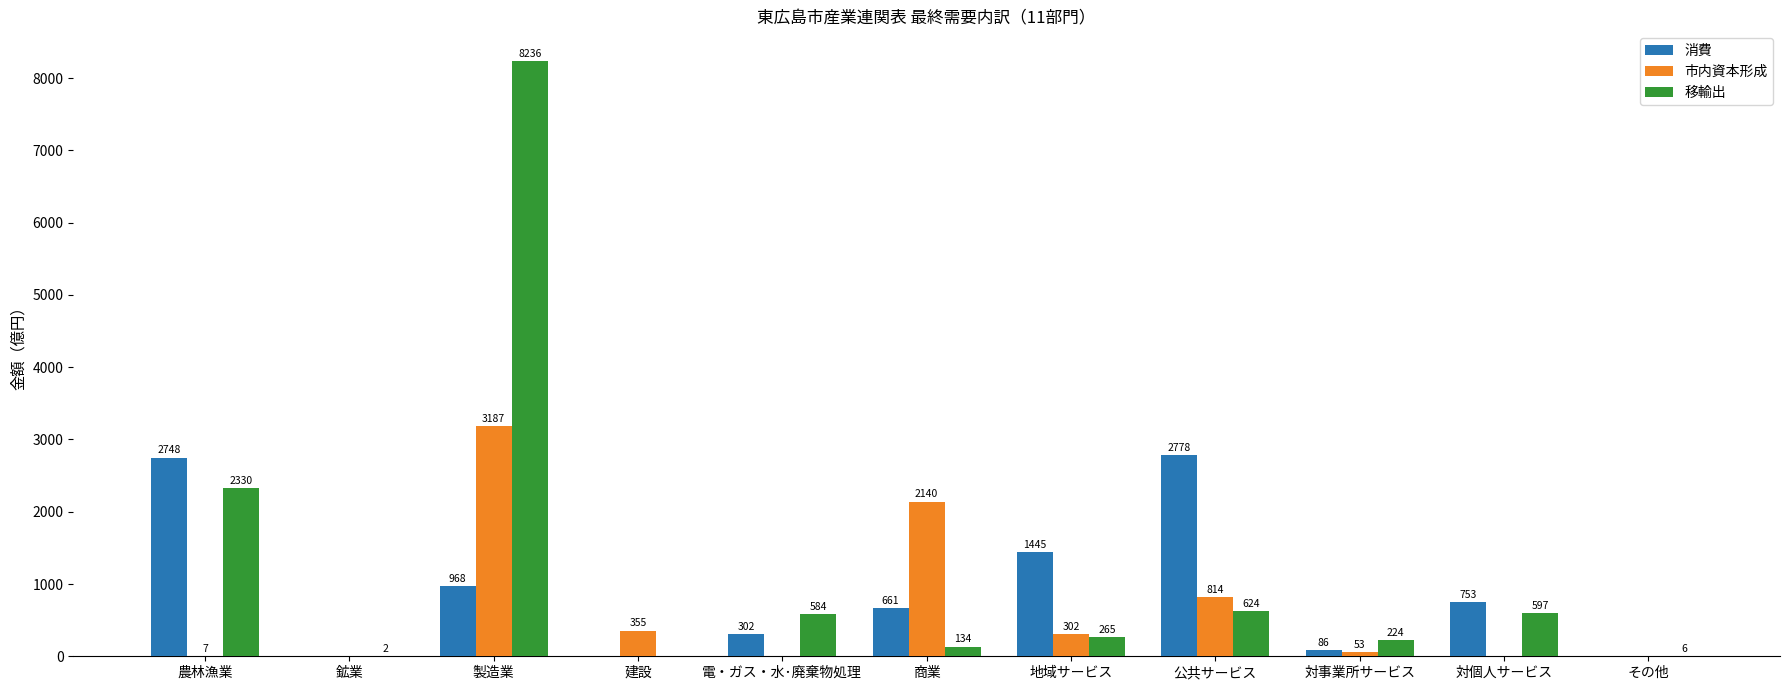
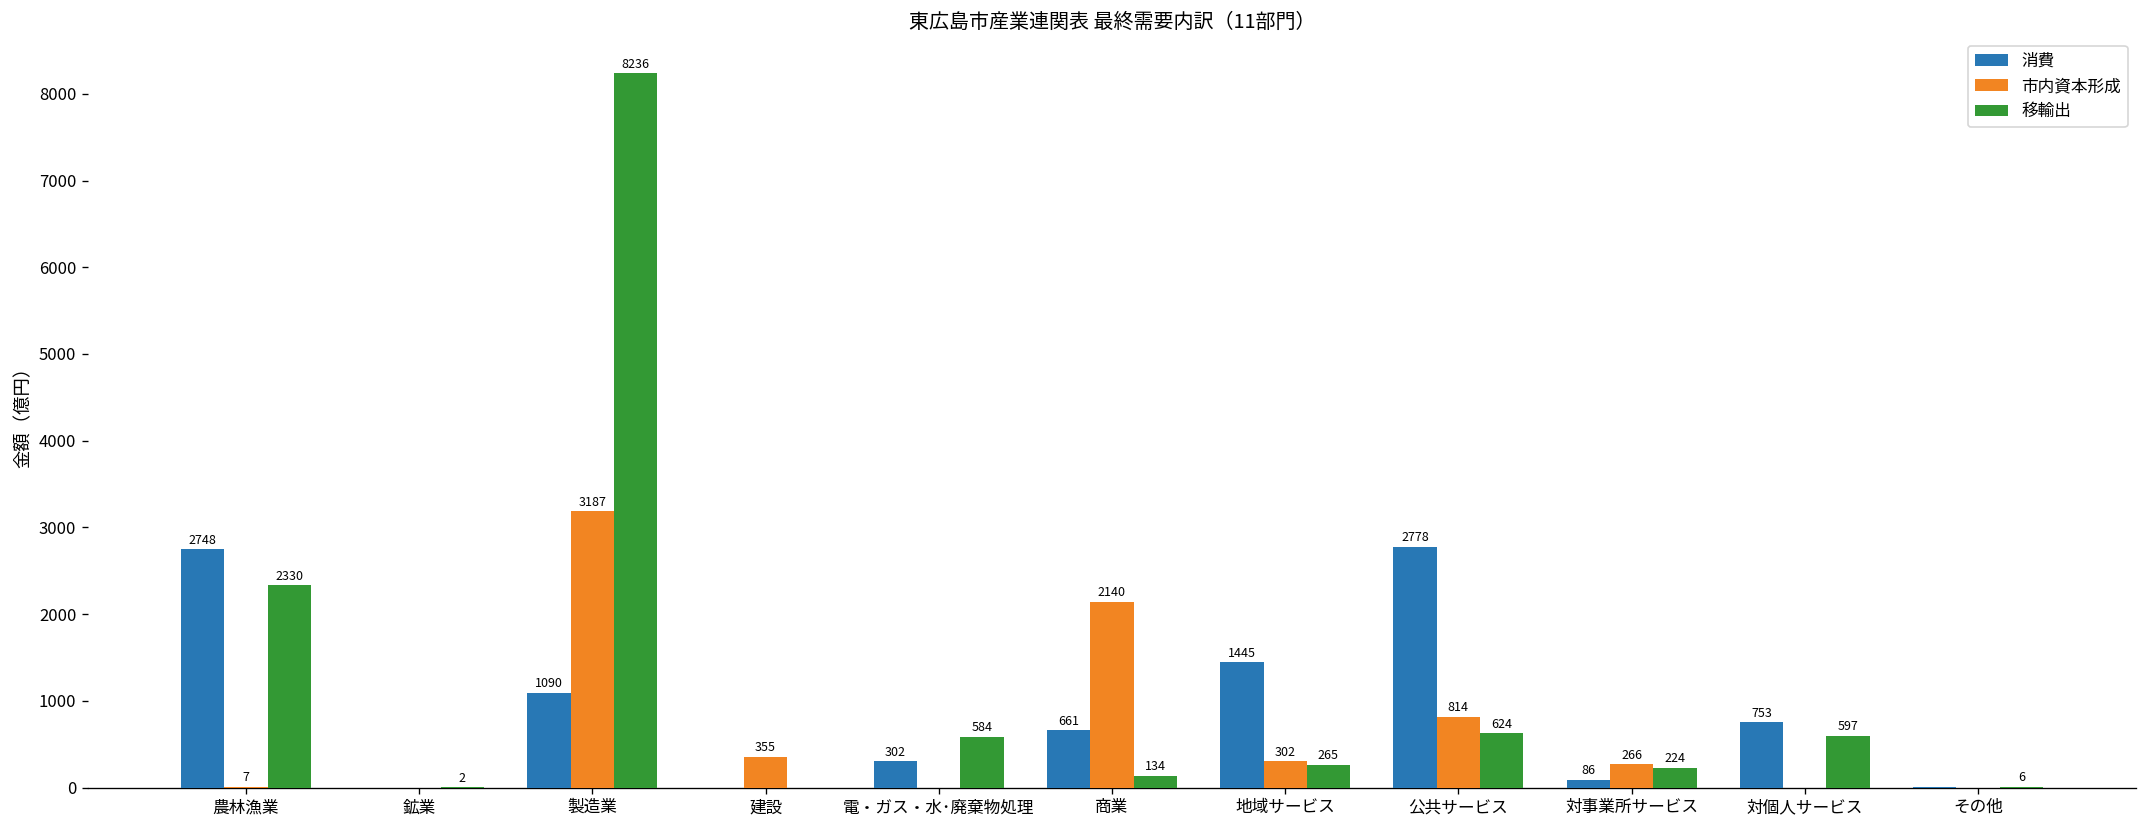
  {
    "消費": {
      "農林漁業": 2748,
-     "製造業": 968,
+     "製造業": 1090,
      "電・ガス・水･廃棄物処理": 302,
      "商業": 661,
      "地域サービス": 1445,
      "公共サービス": 2778,
      "対事業所サービス": 86,
      "対個人サービス": 753
    },
    "市内資本形成": {
      "農林漁業": 7,
      "製造業": 3187,
      "建設": 355,
      "商業": 2140,
      "地域サービス": 302,
      "公共サービス": 814,
-     "対事業所サービス": 53
+     "対事業所サービス": 266
    },
    "移輸出": {
      "農林漁業": 2330,
      "鉱業": 2,
      "製造業": 8236,
      "電・ガス・水･廃棄物処理": 584,
      "商業": 134,
      "地域サービス": 265,
      "公共サービス": 624,
      "対事業所サービス": 224,
      "対個人サービス": 597,
      "その他": 6
    }
  }
